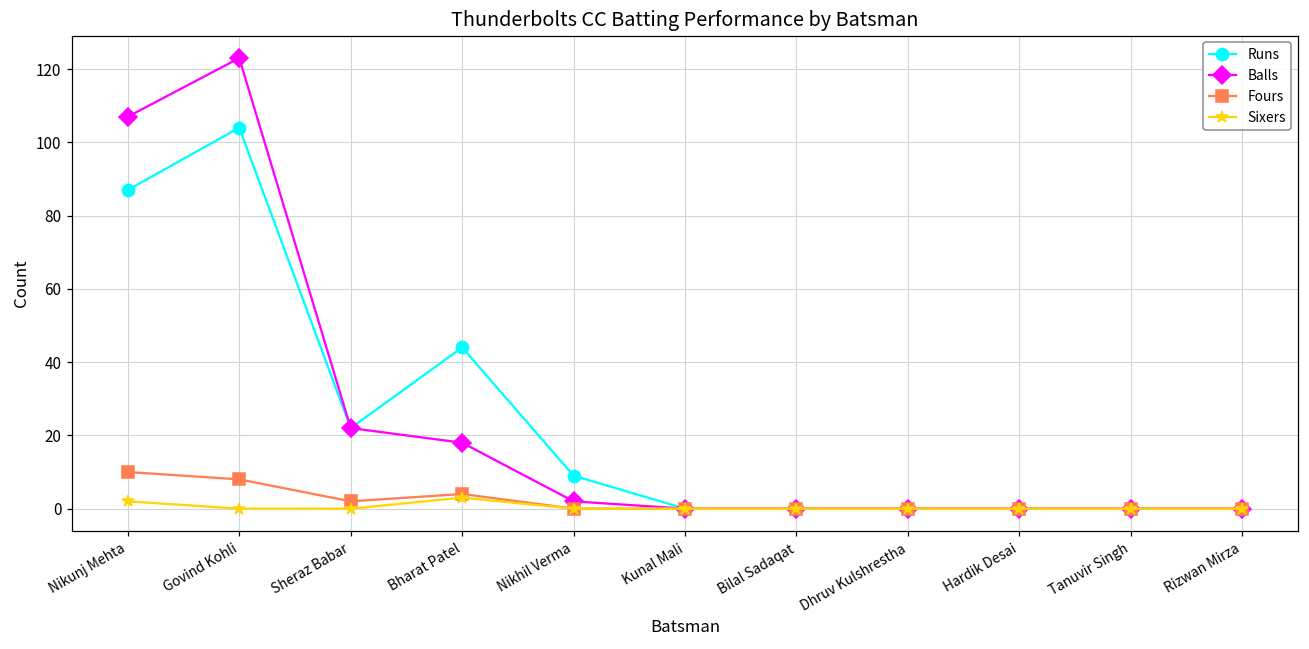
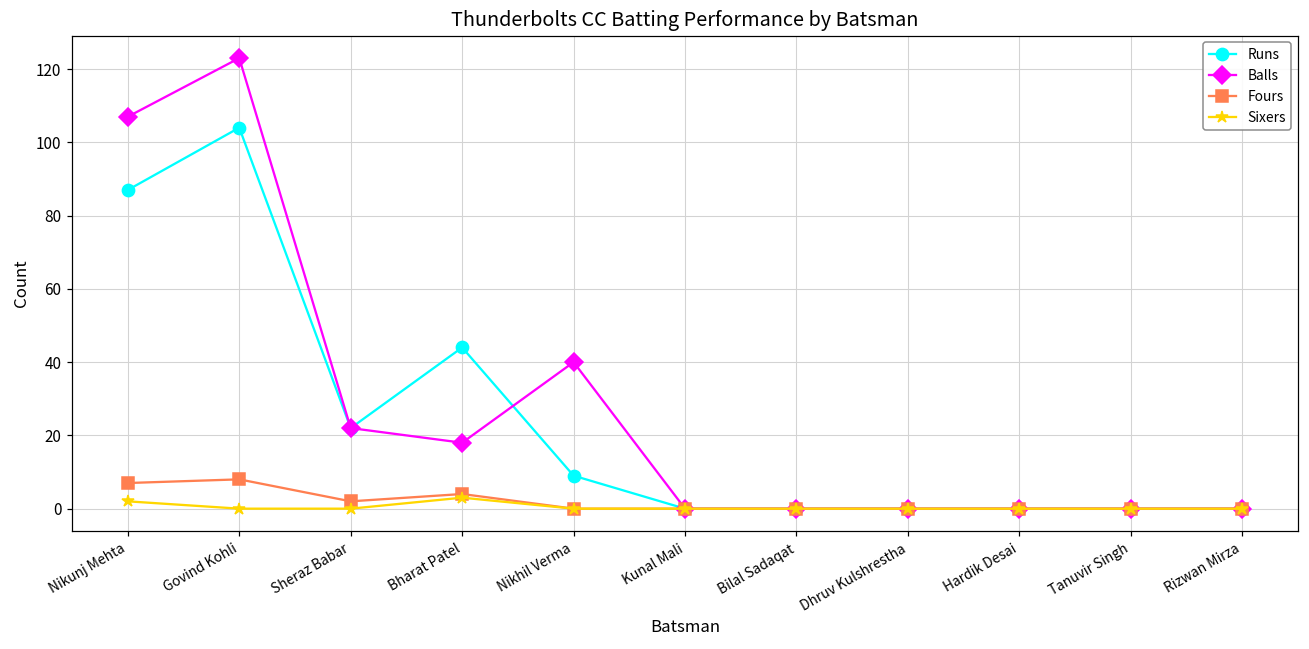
  {
    "Runs": {
      "Nikunj Mehta": 87,
      "Govind Kohli": 104,
      "Bharat Patel": 44,
      "Nikhil Verma": 9
    },
    "Balls": {
      "Nikunj Mehta": 107,
      "Govind Kohli": 123,
      "Bharat Patel": 18,
-     "Nikhil Verma": 2
+     "Nikhil Verma": 40
    },
    "Fours": {
-     "Nikunj Mehta": 10,
+     "Nikunj Mehta": 7,
      "Govind Kohli": 8,
      "Sheraz Babar": 2,
      "Bharat Patel": 4
    },
    "Sixers": {
      "Nikunj Mehta": 2,
      "Govind Kohli": 0,
      "Sheraz Babar": 0,
      "Bharat Patel": 3
    }
  }
